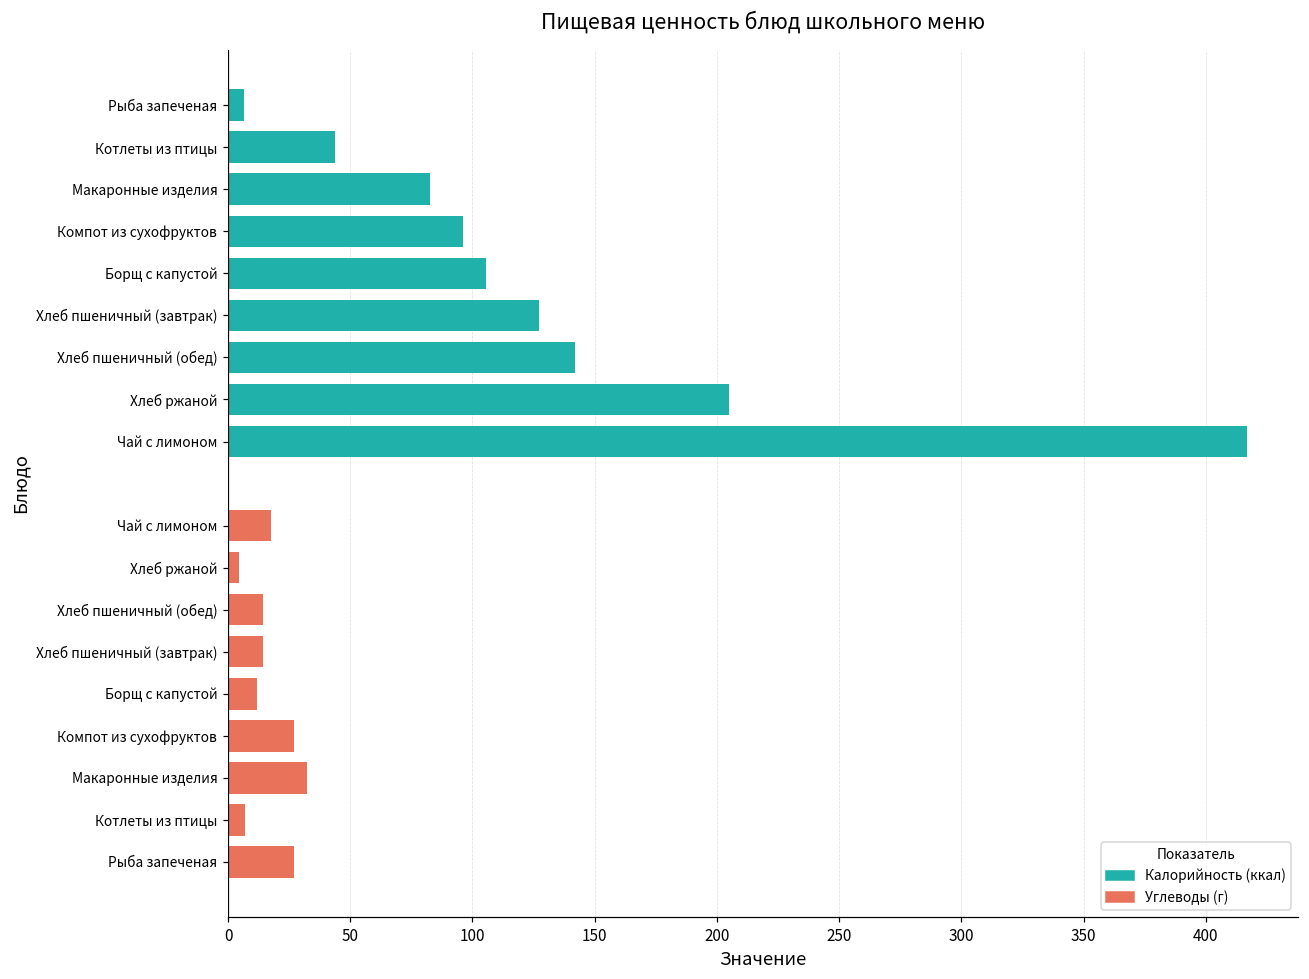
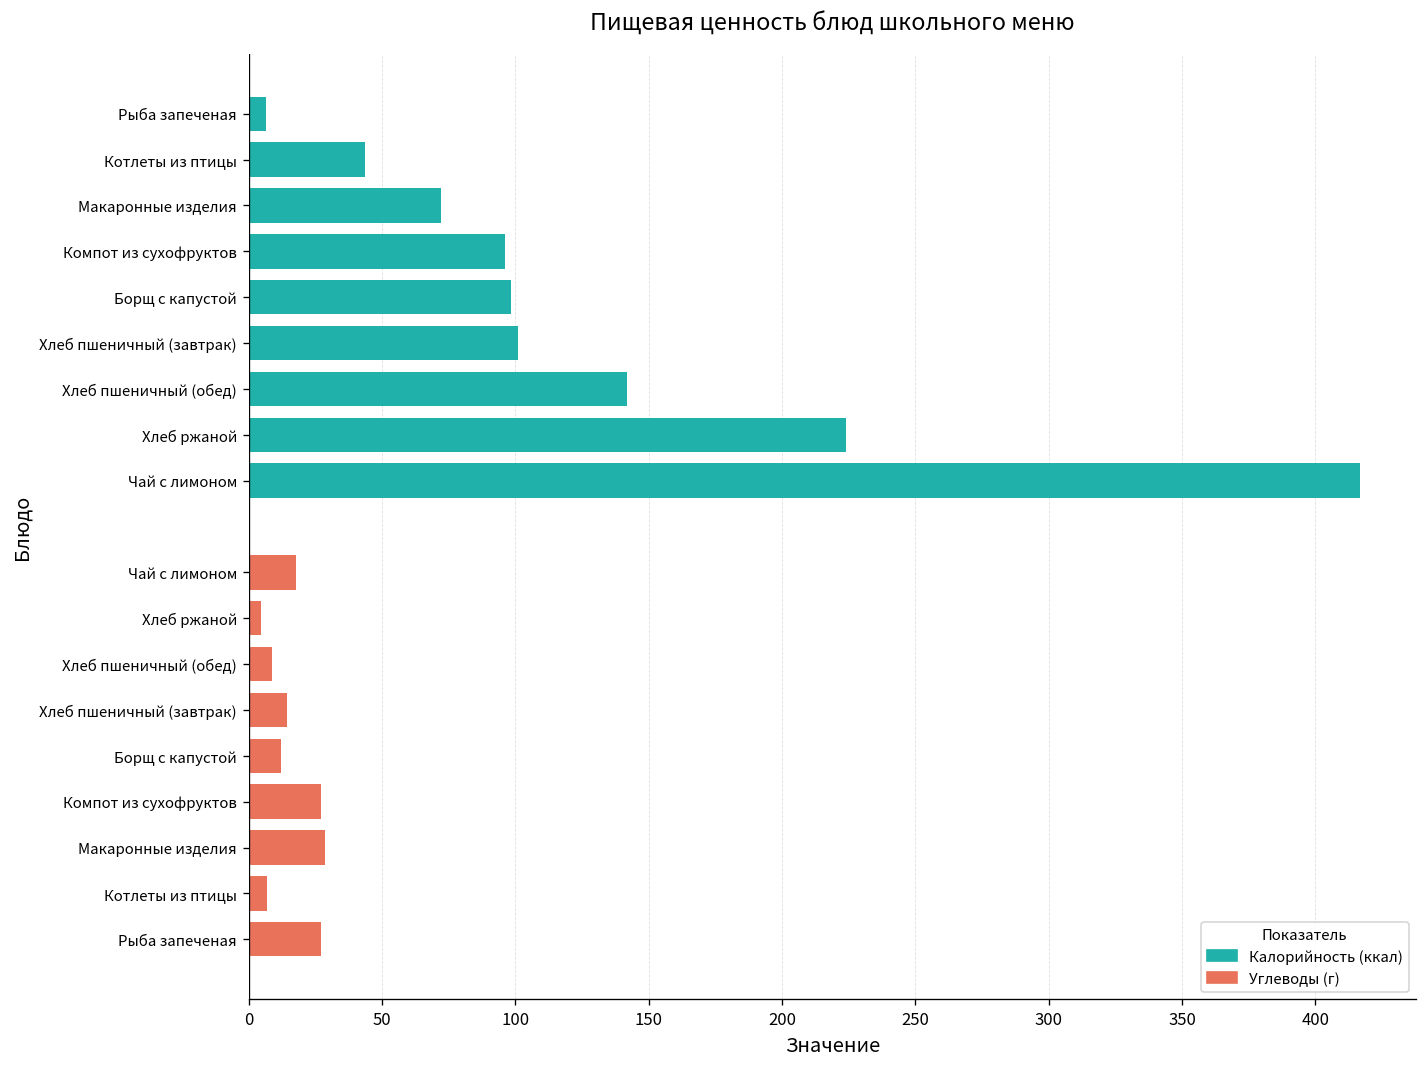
  {
    "Калорийность (ккал)": {
      "Рыба запеченая": 7,
      "Котлеты из птицы": 44,
-     "Макаронные изделия": 83,
+     "Макаронные изделия": 72,
      "Компот из сухофруктов": 96,
-     "Борщ с капустой": 106,
-     "Хлеб пшеничный (завтрак)": 127,
+     "Борщ с капустой": 98,
+     "Хлеб пшеничный (завтрак)": 101,
      "Хлеб пшеничный (обед)": 142,
-     "Хлеб ржаной": 205,
+     "Хлеб ржаной": 224,
      "Чай с лимоном": 417
    },
    "Углеводы (г)": {
      "Чай с лимоном": 18,
      "Хлеб ржаной": 5,
-     "Хлеб пшеничный (обед)": 14,
+     "Хлеб пшеничный (обед)": 9,
      "Хлеб пшеничный (завтрак)": 14,
      "Борщ с капустой": 12,
      "Компот из сухофруктов": 27,
-     "Макаронные изделия": 32,
+     "Макаронные изделия": 29,
      "Котлеты из птицы": 7,
      "Рыба запеченая": 27
    }
  }
